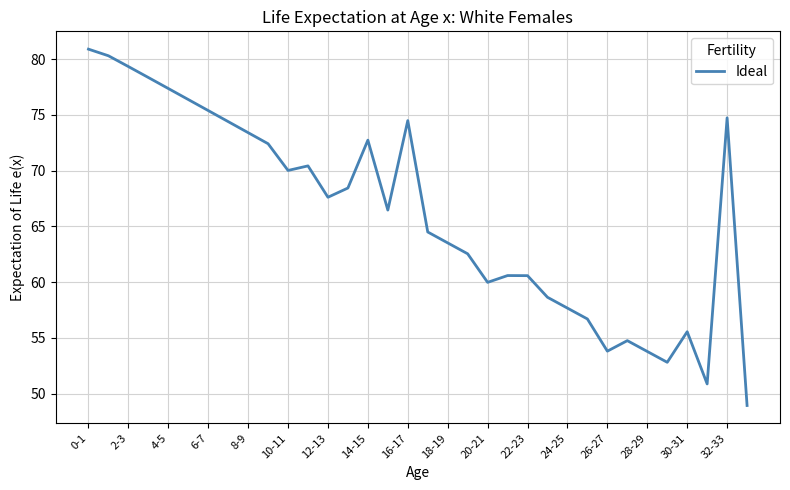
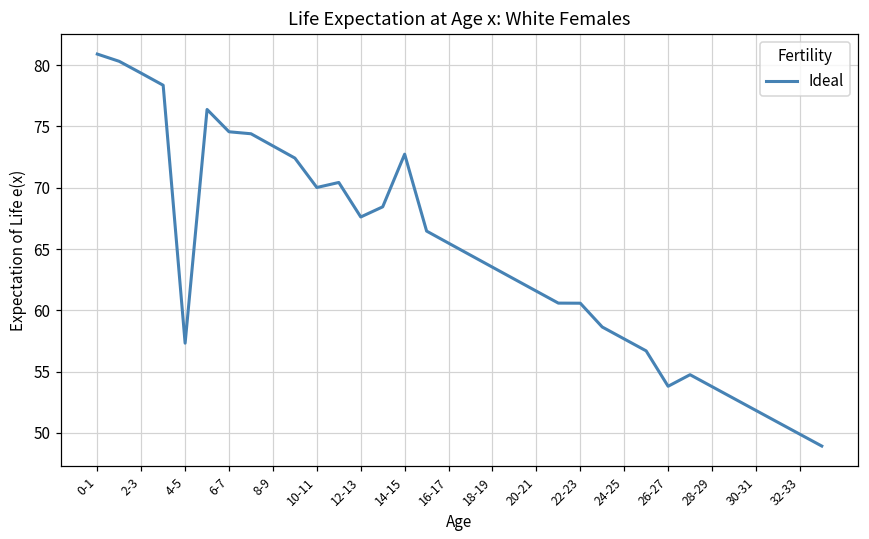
  {
    "0-1": 80.9,
    "2-3": 79.3,
-   "4-5": 77.4,
-   "6-7": 75.4,
+   "4-5": 57.3,
+   "6-7": 74.6,
    "8-9": 73.4,
    "10-11": 70.0,
    "12-13": 67.6,
    "14-15": 72.7,
-   "16-17": 74.5,
+   "16-17": 65.5,
    "18-19": 63.5,
-   "20-21": 60.0,
+   "20-21": 61.6,
    "22-23": 60.6,
    "24-25": 57.7,
    "26-27": 53.8,
    "28-29": 53.8,
-   "30-31": 55.5,
-   "32-33": 74.7
+   "30-31": 51.8,
+   "32-33": 49.9
  }
